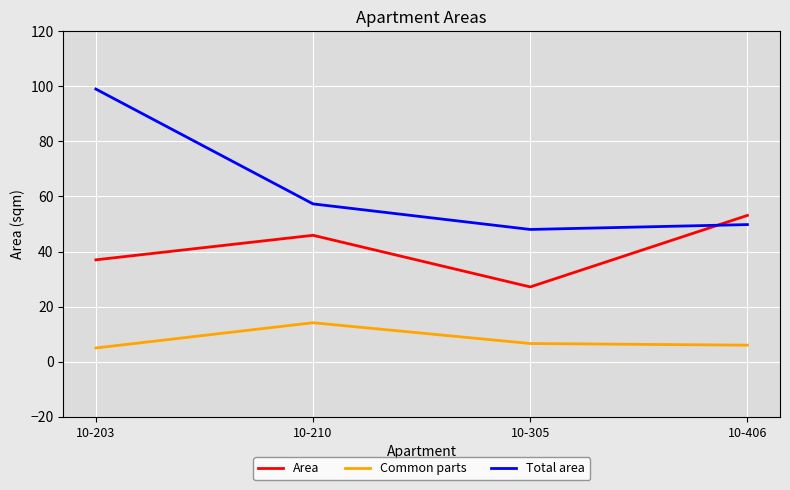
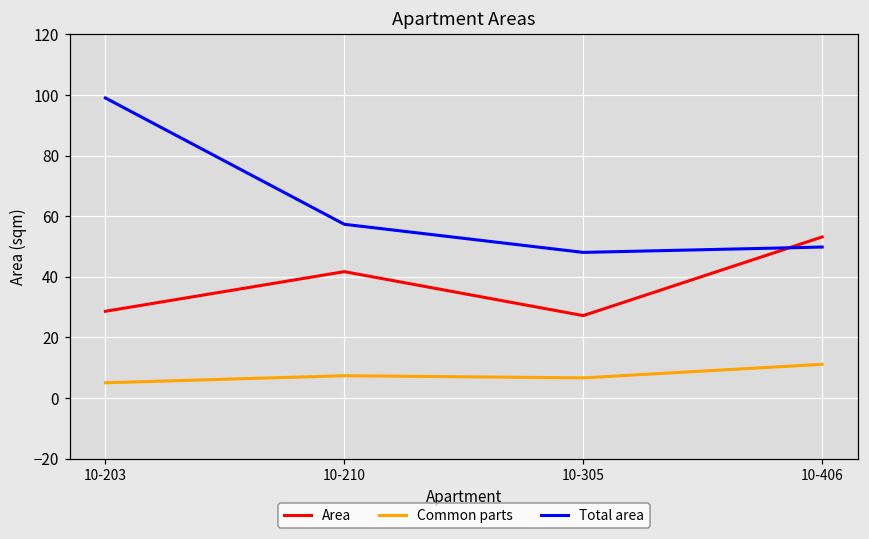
  {
    "Area": {
-     "10-203": 37,
-     "10-210": 46,
+     "10-203": 29,
+     "10-210": 42,
      "10-305": 27,
      "10-406": 53
    },
    "Common parts": {
      "10-203": 5,
-     "10-210": 14,
+     "10-210": 7,
      "10-305": 7,
-     "10-406": 6
+     "10-406": 11
    },
    "Total area": {
      "10-203": 99,
      "10-210": 57,
      "10-305": 48,
      "10-406": 50
    }
  }
